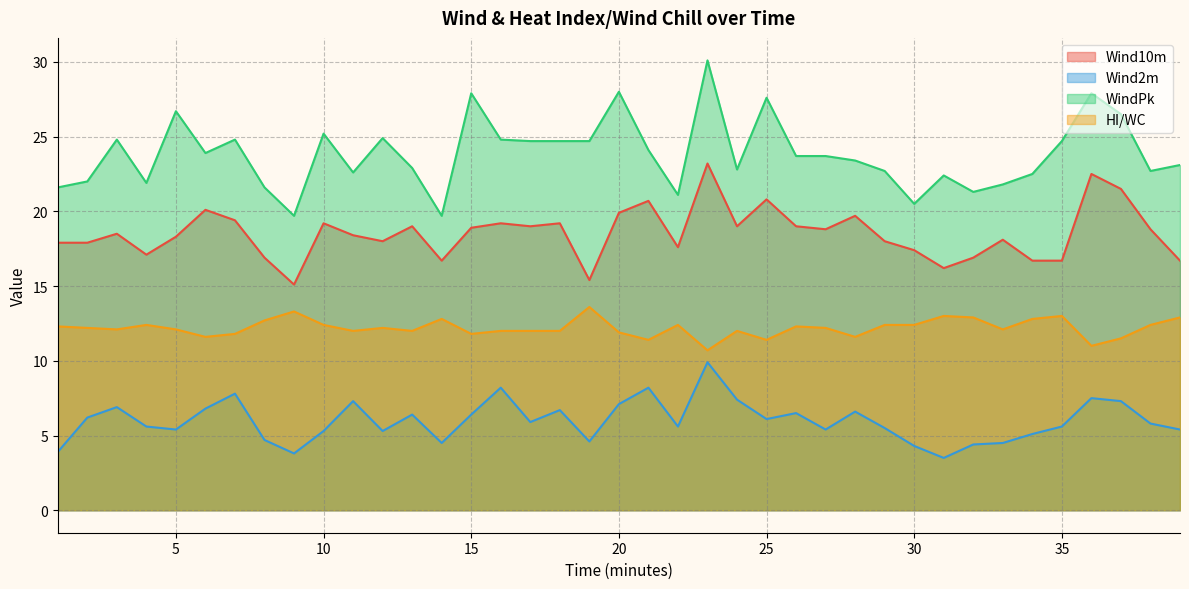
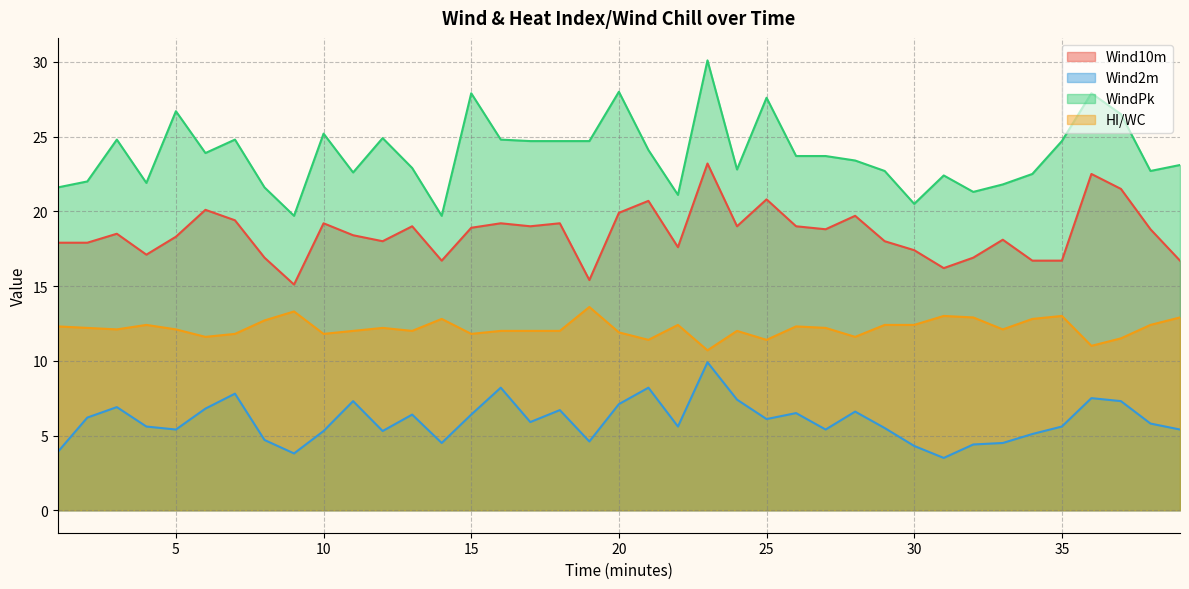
  {
    "Wind10m": {
      "5": 18.3,
      "10": 19.2,
      "15": 18.9,
      "20": 19.9,
      "25": 20.8,
      "30": 17.4,
      "35": 16.7
    },
    "Wind2m": {
      "5": 5.4,
      "10": 5.3,
      "15": 6.4,
      "20": 7.1,
      "25": 6.1,
      "30": 4.3,
      "35": 5.6
    },
    "WindPk": {
      "5": 26.7,
      "10": 25.2,
      "15": 27.9,
      "20": 28.0,
      "25": 27.6,
      "30": 20.5,
      "35": 24.7
    },
    "HI/WC": {
      "5": 12.1,
-     "10": 12.4,
+     "10": 11.8,
      "15": 11.8,
      "20": 11.9,
      "25": 11.4,
      "30": 12.4,
      "35": 13.0
    }
  }
